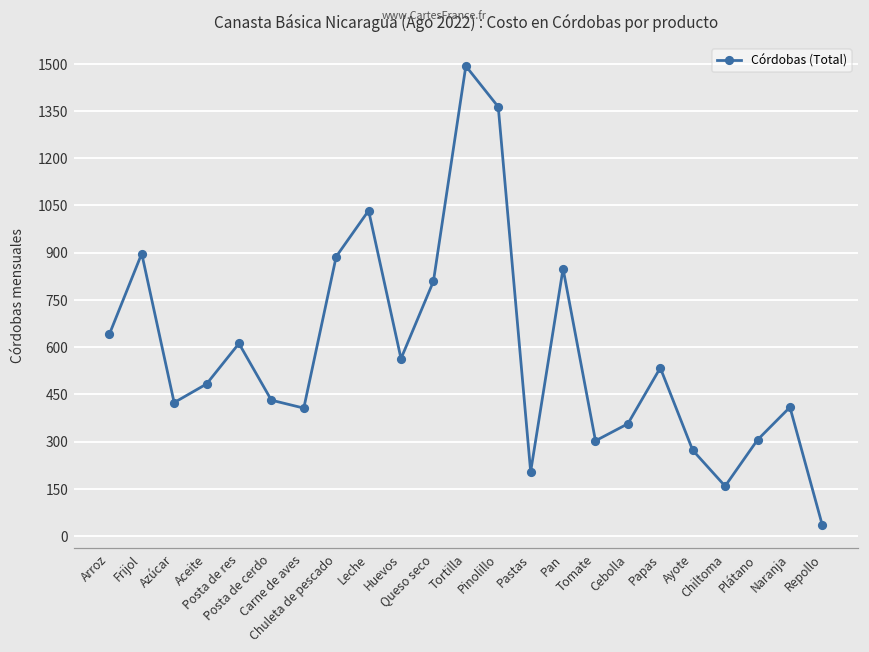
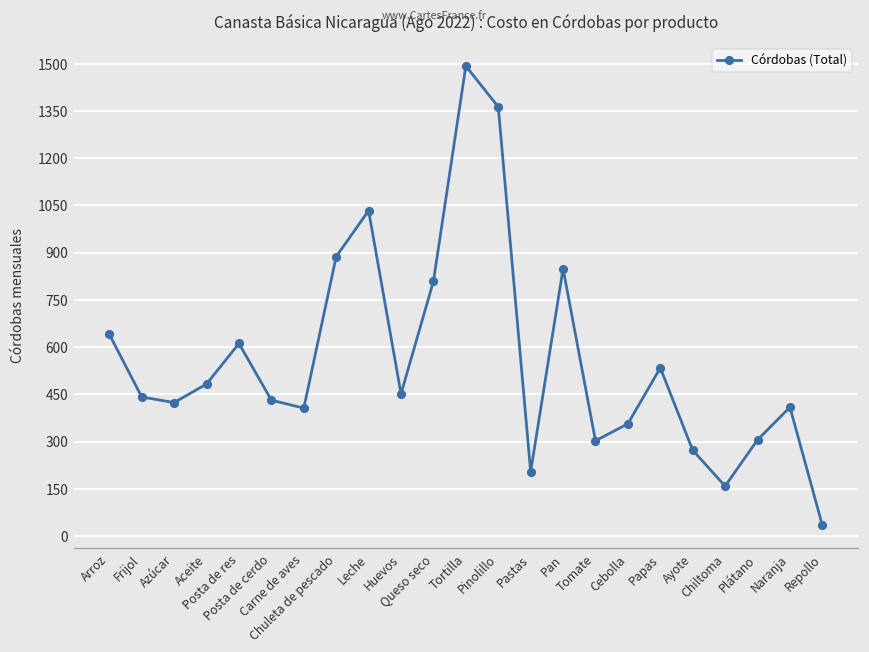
  {
    "Arroz": 640,
-   "Frijol": 900,
+   "Frijol": 440,
    "Azúcar": 420,
    "Aceite": 480,
    "Posta de res": 610,
    "Posta de cerdo": 430,
    "Carne de aves": 410,
    "Chuleta de pescado": 890,
    "Leche": 1030,
-   "Huevos": 560,
+   "Huevos": 450,
    "Queso seco": 810,
    "Tortilla": 1490,
    "Pinolillo": 1360,
    "Pastas": 200,
    "Pan": 850,
    "Tomate": 300,
    "Cebolla": 360,
    "Papas": 530,
    "Ayote": 270,
    "Chiltoma": 160,
    "Plátano": 310,
    "Naranja": 410,
    "Repollo": 30
  }
